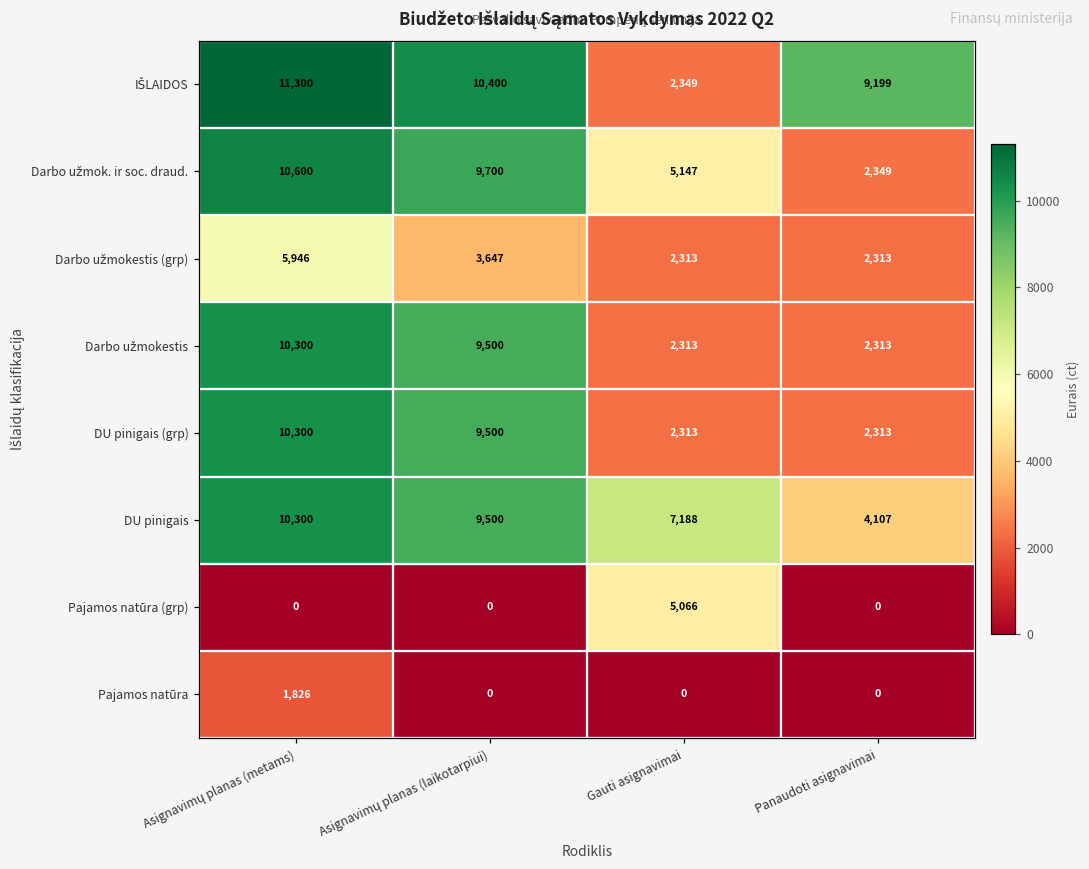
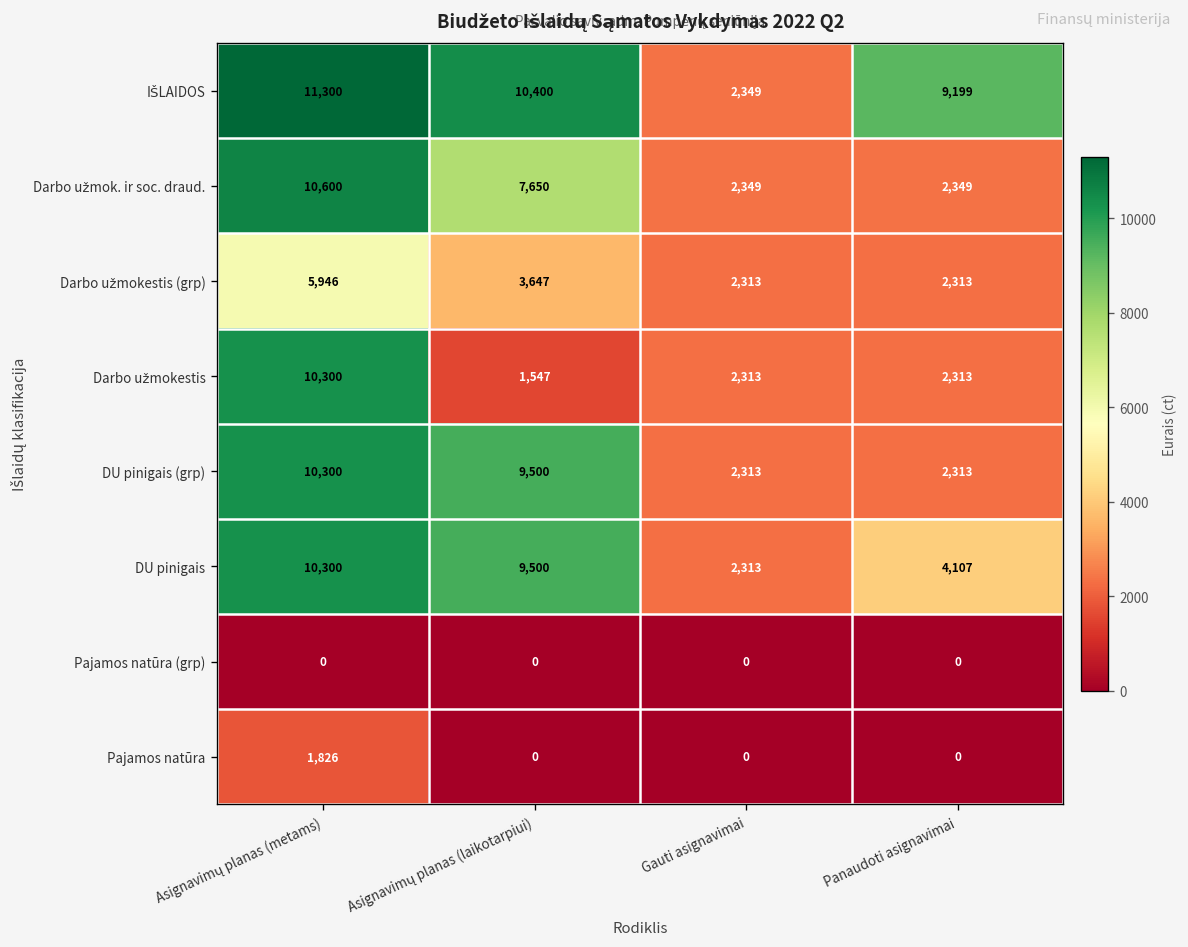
  {
    "IŠLAIDOS": {
      "Asignavimų planas (metams)": "11,300",
      "Asignavimų planas (laikotarpiui)": "10,400",
      "Gauti asignavimai": "2,349",
      "Panaudoti asignavimai": "9,199"
    },
    "Darbo užmok. ir soc. draud.": {
      "Asignavimų planas (metams)": "10,600",
-     "Asignavimų planas (laikotarpiui)": "9,700",
-     "Gauti asignavimai": "5,147",
+     "Asignavimų planas (laikotarpiui)": "7,650",
+     "Gauti asignavimai": "2,349",
      "Panaudoti asignavimai": "2,349"
    },
    "Darbo užmokestis (grp)": {
      "Asignavimų planas (metams)": "5,946",
      "Asignavimų planas (laikotarpiui)": "3,647",
      "Gauti asignavimai": "2,313",
      "Panaudoti asignavimai": "2,313"
    },
    "Darbo užmokestis": {
      "Asignavimų planas (metams)": "10,300",
-     "Asignavimų planas (laikotarpiui)": "9,500",
+     "Asignavimų planas (laikotarpiui)": "1,547",
      "Gauti asignavimai": "2,313",
      "Panaudoti asignavimai": "2,313"
    },
    "DU pinigais (grp)": {
      "Asignavimų planas (metams)": "10,300",
      "Asignavimų planas (laikotarpiui)": "9,500",
      "Gauti asignavimai": "2,313",
      "Panaudoti asignavimai": "2,313"
    },
    "DU pinigais": {
      "Asignavimų planas (metams)": "10,300",
      "Asignavimų planas (laikotarpiui)": "9,500",
-     "Gauti asignavimai": "7,188",
+     "Gauti asignavimai": "2,313",
      "Panaudoti asignavimai": "4,107"
    },
    "Pajamos natūra (grp)": {
      "Asignavimų planas (metams)": "0",
      "Asignavimų planas (laikotarpiui)": "0",
-     "Gauti asignavimai": "5,066",
+     "Gauti asignavimai": "0",
      "Panaudoti asignavimai": "0"
    },
    "Pajamos natūra": {
      "Asignavimų planas (metams)": "1,826",
      "Asignavimų planas (laikotarpiui)": "0",
      "Gauti asignavimai": "0",
      "Panaudoti asignavimai": "0"
    }
  }
